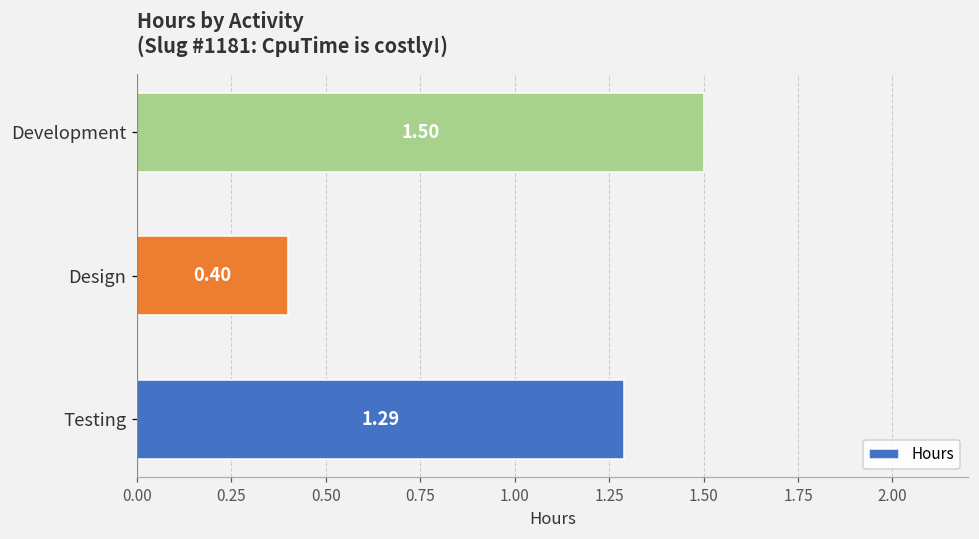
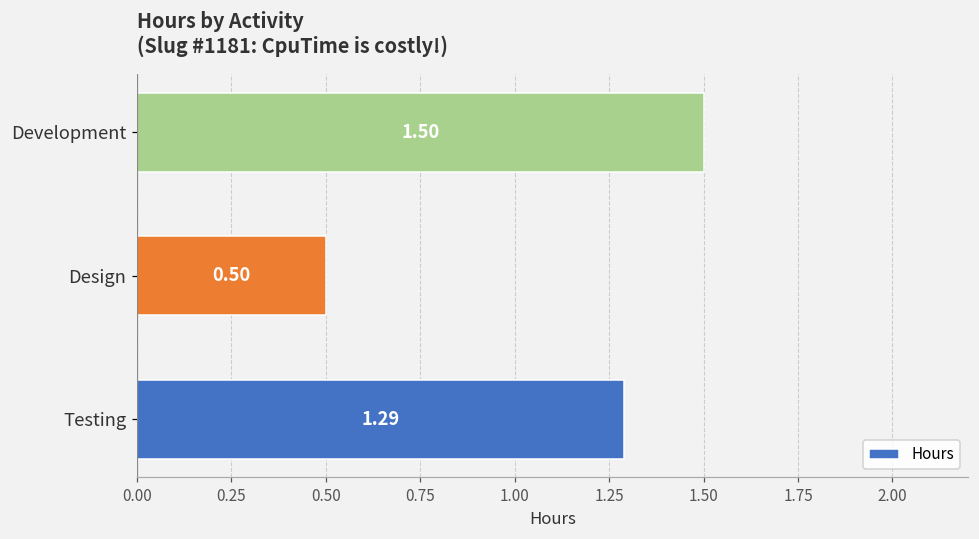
  {
    "Development": 1.50,
-   "Design": 0.40,
+   "Design": 0.50,
    "Testing": 1.29
  }
